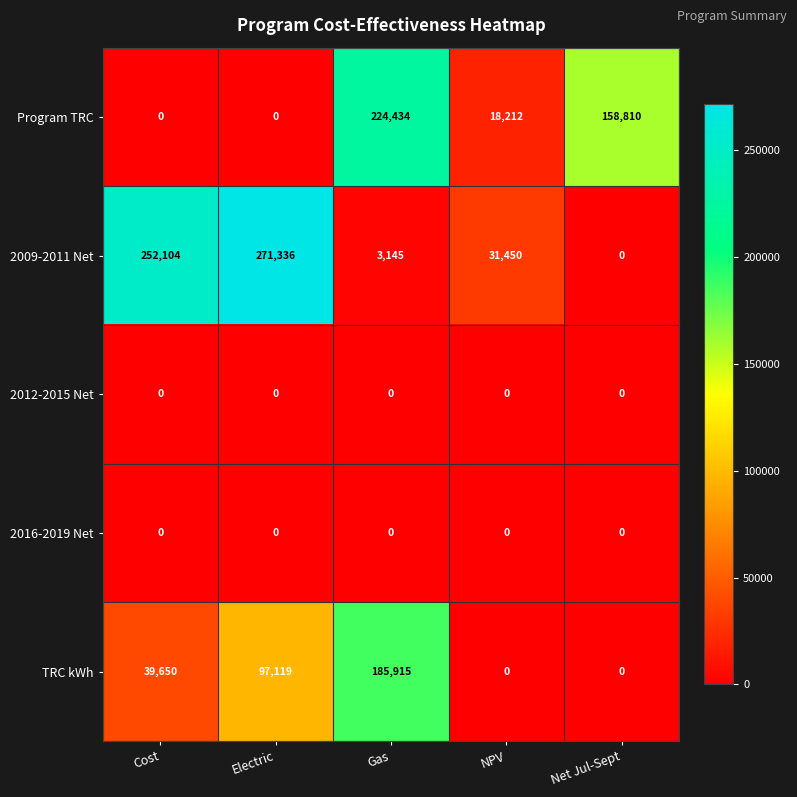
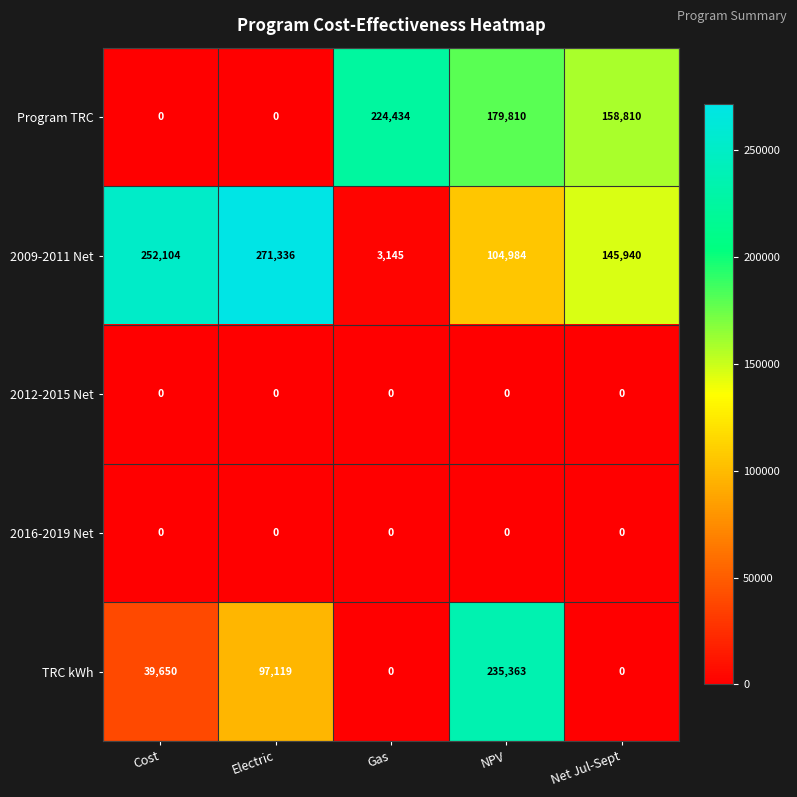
  {
    "Program TRC": {
      "Cost": "0",
      "Electric": "0",
      "Gas": "224,434",
-     "NPV": "18,212",
+     "NPV": "179,810",
      "Net Jul-Sept": "158,810"
    },
    "2009-2011 Net": {
      "Cost": "252,104",
      "Electric": "271,336",
      "Gas": "3,145",
-     "NPV": "31,450",
-     "Net Jul-Sept": "0"
+     "NPV": "104,984",
+     "Net Jul-Sept": "145,940"
    },
    "2012-2015 Net": {
      "Cost": "0",
      "Electric": "0",
      "Gas": "0",
      "NPV": "0",
      "Net Jul-Sept": "0"
    },
    "2016-2019 Net": {
      "Cost": "0",
      "Electric": "0",
      "Gas": "0",
      "NPV": "0",
      "Net Jul-Sept": "0"
    },
    "TRC kWh": {
      "Cost": "39,650",
      "Electric": "97,119",
-     "Gas": "185,915",
-     "NPV": "0",
+     "Gas": "0",
+     "NPV": "235,363",
      "Net Jul-Sept": "0"
    }
  }
